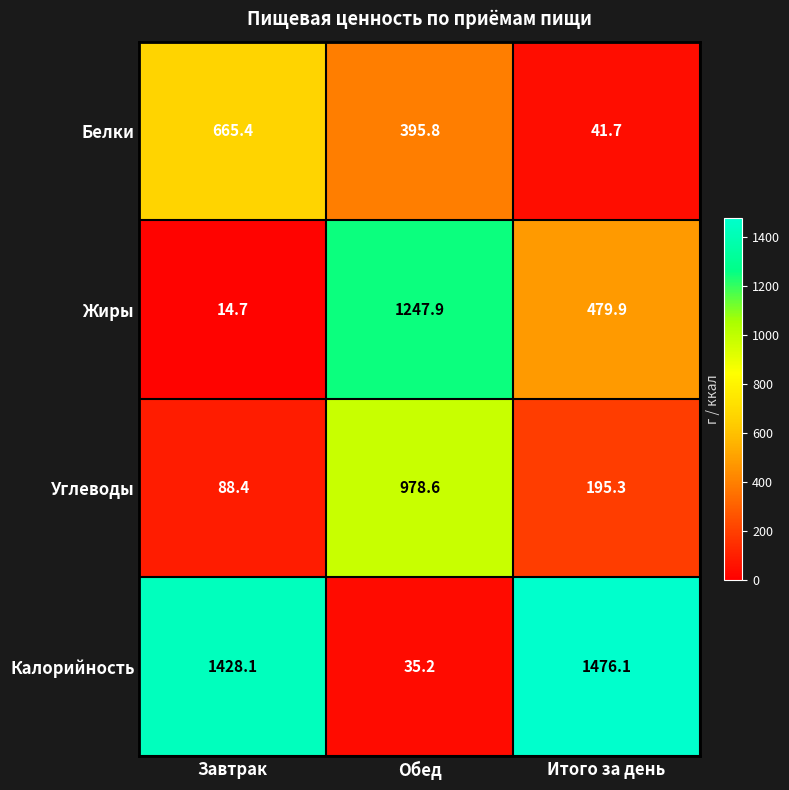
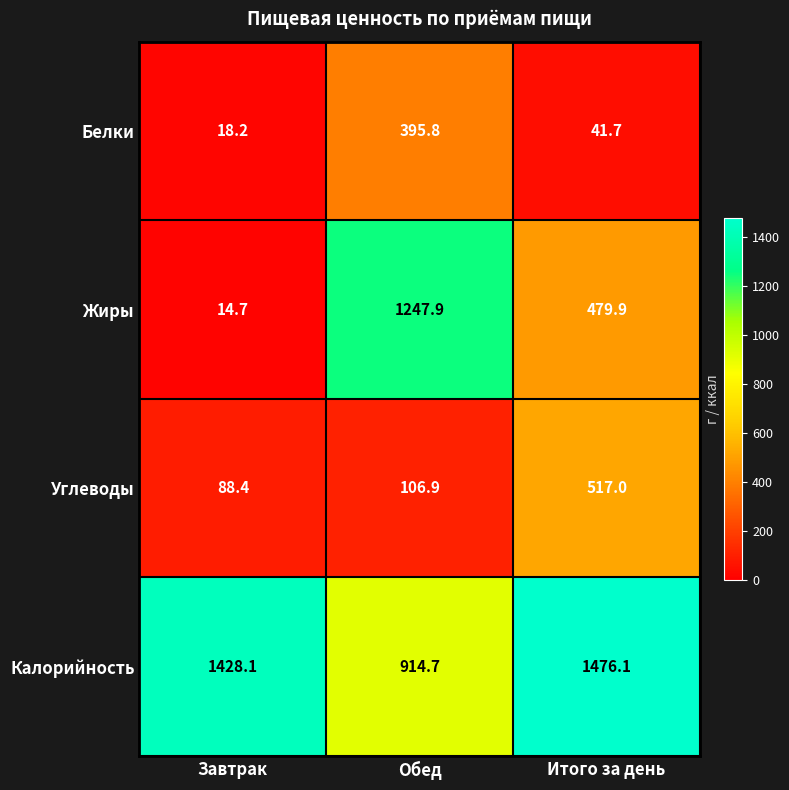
  {
    "Белки": {
-     "Завтрак": 665.4,
+     "Завтрак": 18.2,
      "Обед": 395.8,
      "Итого за день": 41.7
    },
    "Жиры": {
      "Завтрак": 14.7,
      "Обед": 1247.9,
      "Итого за день": 479.9
    },
    "Углеводы": {
      "Завтрак": 88.4,
-     "Обед": 978.6,
-     "Итого за день": 195.3
+     "Обед": 106.9,
+     "Итого за день": 517.0
    },
    "Калорийность": {
      "Завтрак": 1428.1,
-     "Обед": 35.2,
+     "Обед": 914.7,
      "Итого за день": 1476.1
    }
  }
